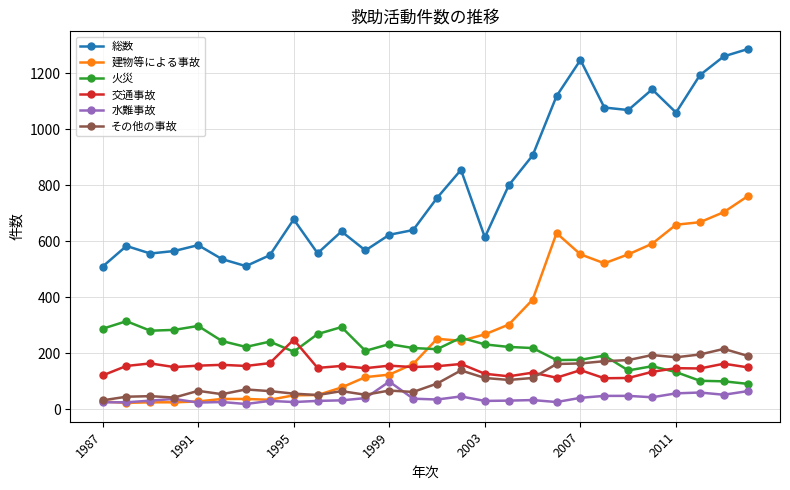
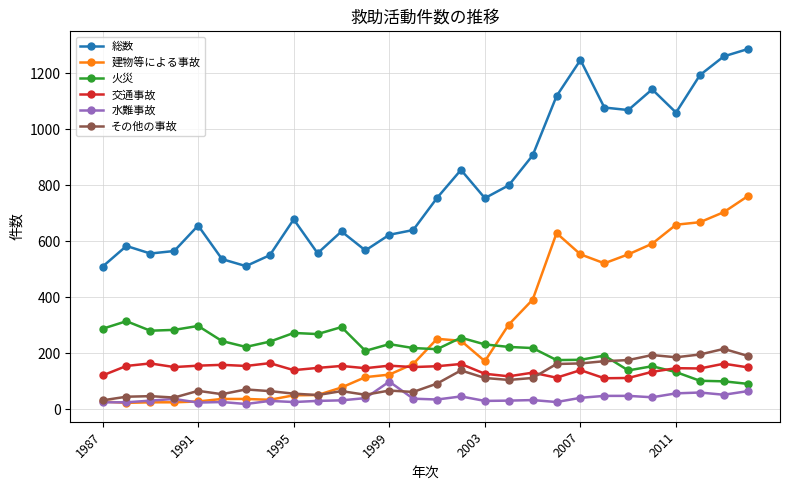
  {
    "総数": {
      "1987": 510,
-     "1991": 590,
+     "1991": 660,
      "1995": 680,
      "1999": 620,
-     "2003": 610,
+     "2003": 750,
      "2007": 1250,
      "2011": 1060
    },
    "建物等による事故": {
      "1999": 120,
-     "2003": 270,
+     "2003": 170,
      "2007": 550,
      "2011": 660
    },
    "火災": {
      "1987": 290,
      "1991": 300,
-     "1995": 210,
+     "1995": 270,
      "1999": 230,
      "2003": 230,
      "2007": 180,
      "2011": 130
    },
    "交通事故": {
      "1987": 120,
      "1991": 160,
-     "1995": 250,
+     "1995": 140,
      "1999": 160,
      "2003": 130,
      "2007": 140,
      "2011": 150
    },
    "水難事故": {
      "1995": 30,
      "1999": 100,
      "2003": 30,
      "2007": 40,
      "2011": 60
    },
    "その他の事故": {
      "1991": 70,
      "1999": 70,
      "2003": 110,
      "2007": 160,
      "2011": 190
    }
  }
